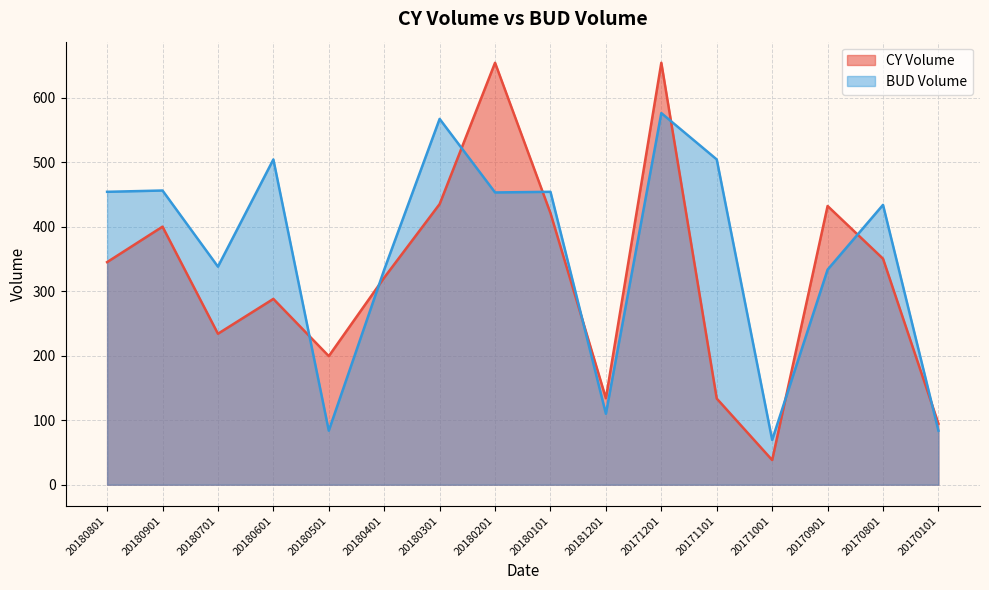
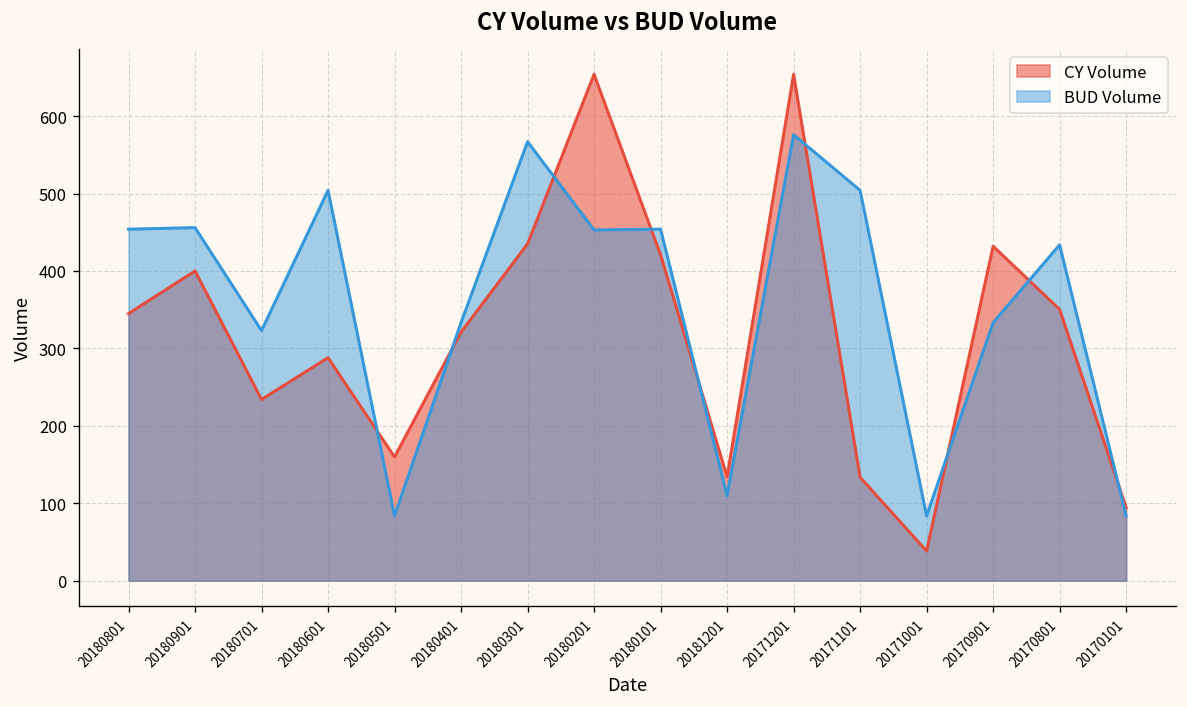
  {
    "CY Volume": {
      "20180801": 350,
      "20180901": 400,
      "20180701": 230,
      "20180601": 290,
-     "20180501": 200,
+     "20180501": 160,
      "20180401": 320,
      "20180301": 440,
      "20180201": 650,
      "20180101": 420,
      "20181201": 130,
      "20171201": 650,
      "20171101": 130,
      "20171001": 40,
      "20170901": 430,
      "20170801": 350,
      "20170101": 90
    },
    "BUD Volume": {
      "20180801": 450,
      "20180901": 460,
-     "20180701": 340,
+     "20180701": 320,
      "20180601": 500,
      "20180501": 80,
      "20180401": 330,
      "20180301": 570,
      "20180201": 450,
      "20180101": 450,
      "20181201": 110,
      "20171201": 580,
      "20171101": 500,
-     "20171001": 70,
+     "20171001": 80,
      "20170901": 330,
      "20170801": 430,
      "20170101": 80
    }
  }
